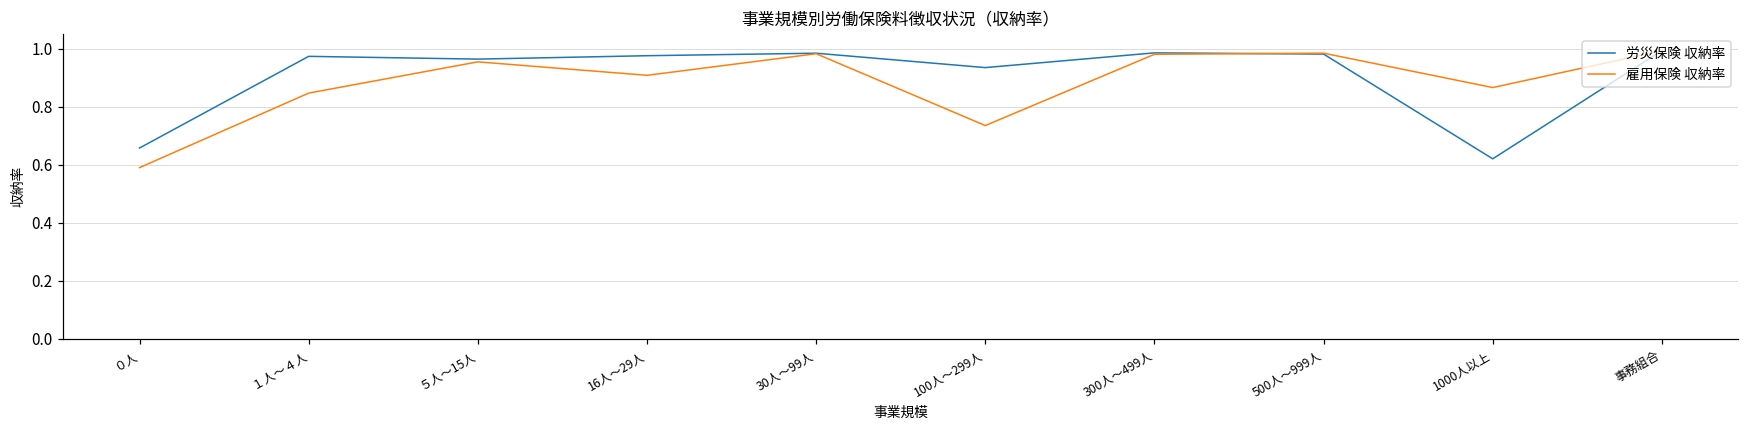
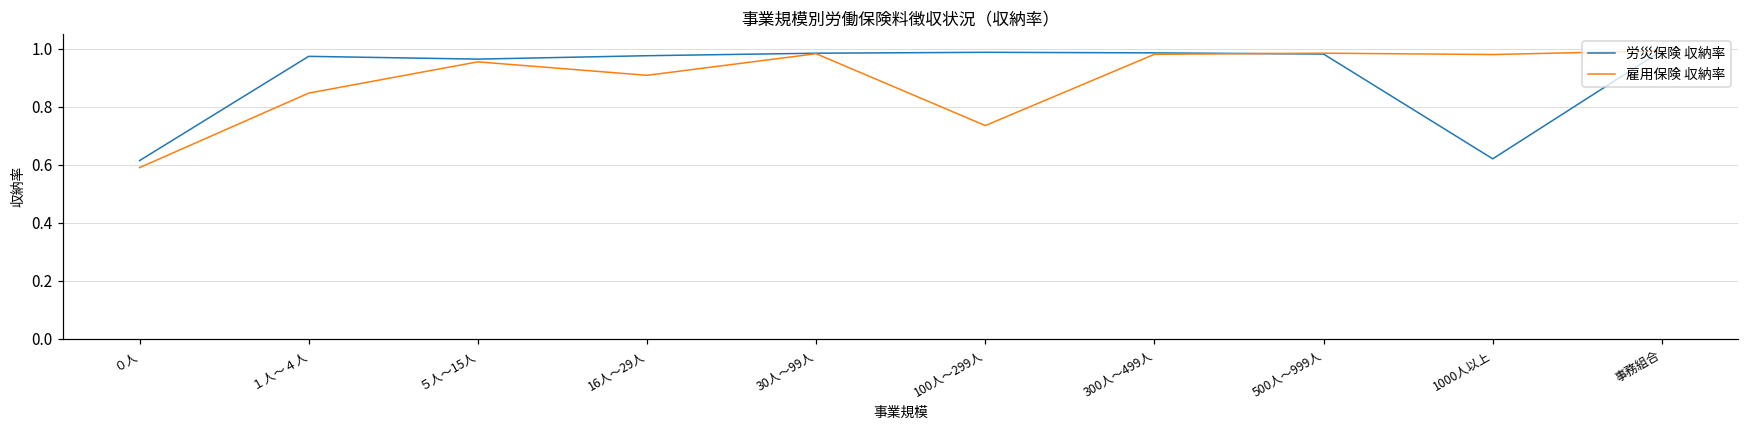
  {
    "労災保険 収納率": {
-     "０人": 0.66,
+     "０人": 0.61,
      "１人～４人": 0.97,
      "16人～29人": 0.98,
-     "100人～299人": 0.94,
+     "100人～299人": 0.99,
      "1000人以上": 0.62
    },
    "雇用保険 収納率": {
      "０人": 0.59,
      "１人～４人": 0.85,
      "16人～29人": 0.91,
      "100人～299人": 0.74,
-     "1000人以上": 0.87
+     "1000人以上": 0.98
    }
  }
